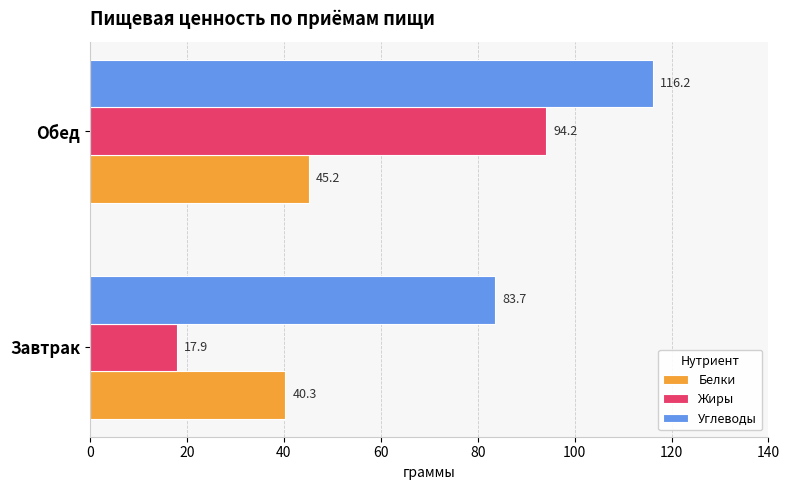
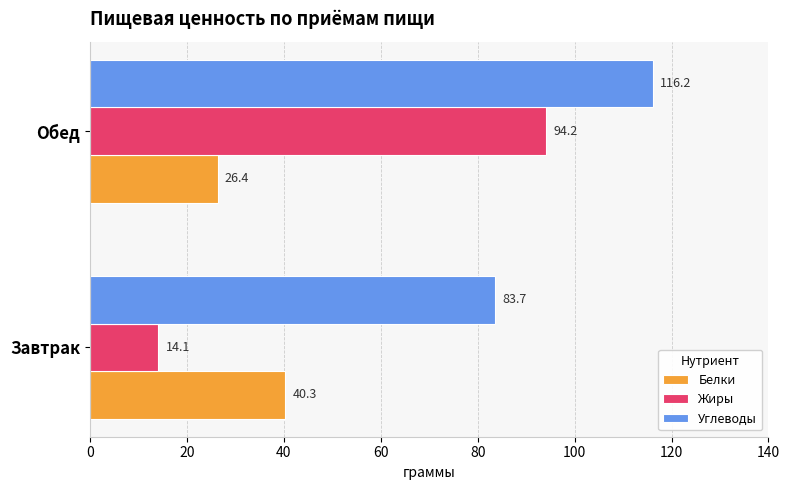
  {
    "Белки": {
-     "Обед": 45.2,
+     "Обед": 26.4,
      "Завтрак": 40.3
    },
    "Жиры": {
      "Обед": 94.2,
-     "Завтрак": 17.9
+     "Завтрак": 14.1
    },
    "Углеводы": {
      "Обед": 116.2,
      "Завтрак": 83.7
    }
  }
